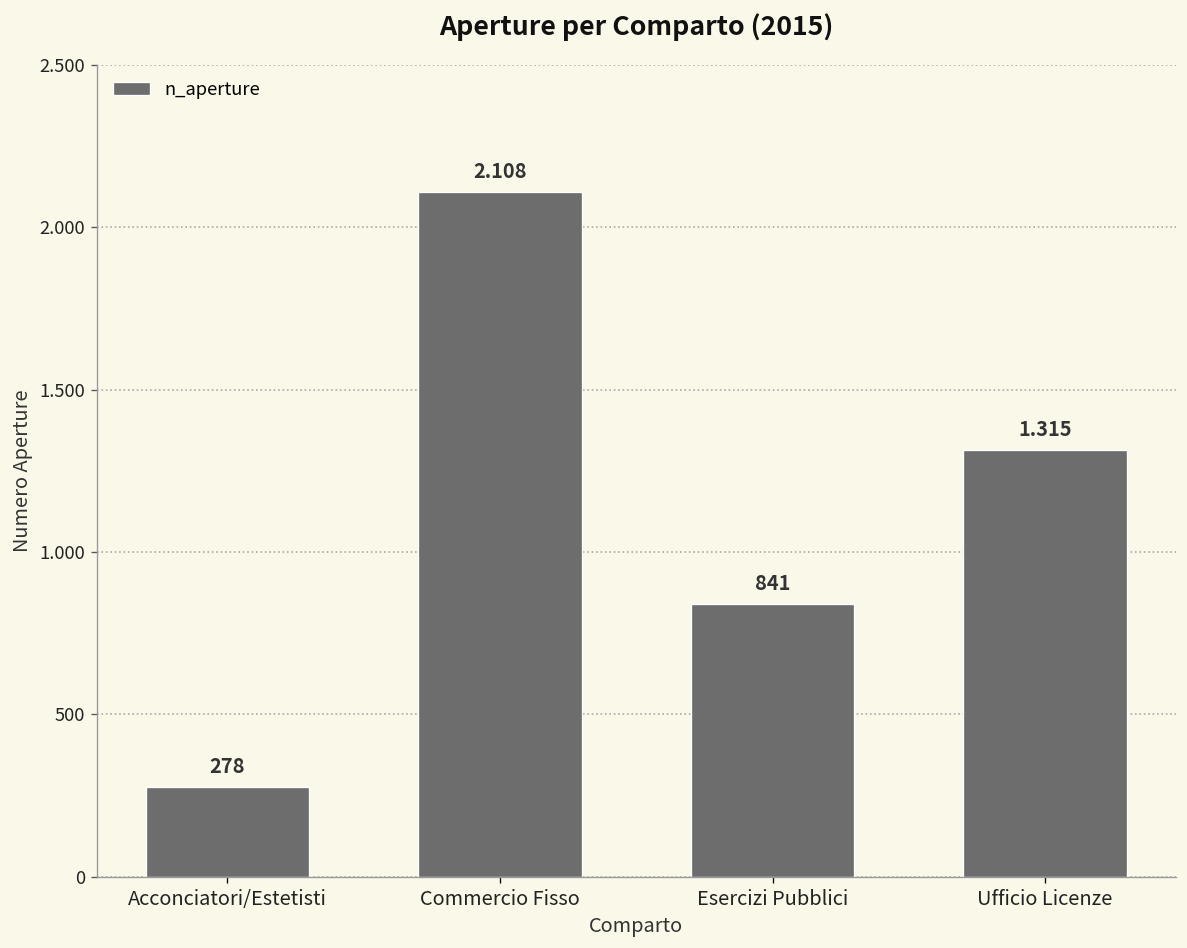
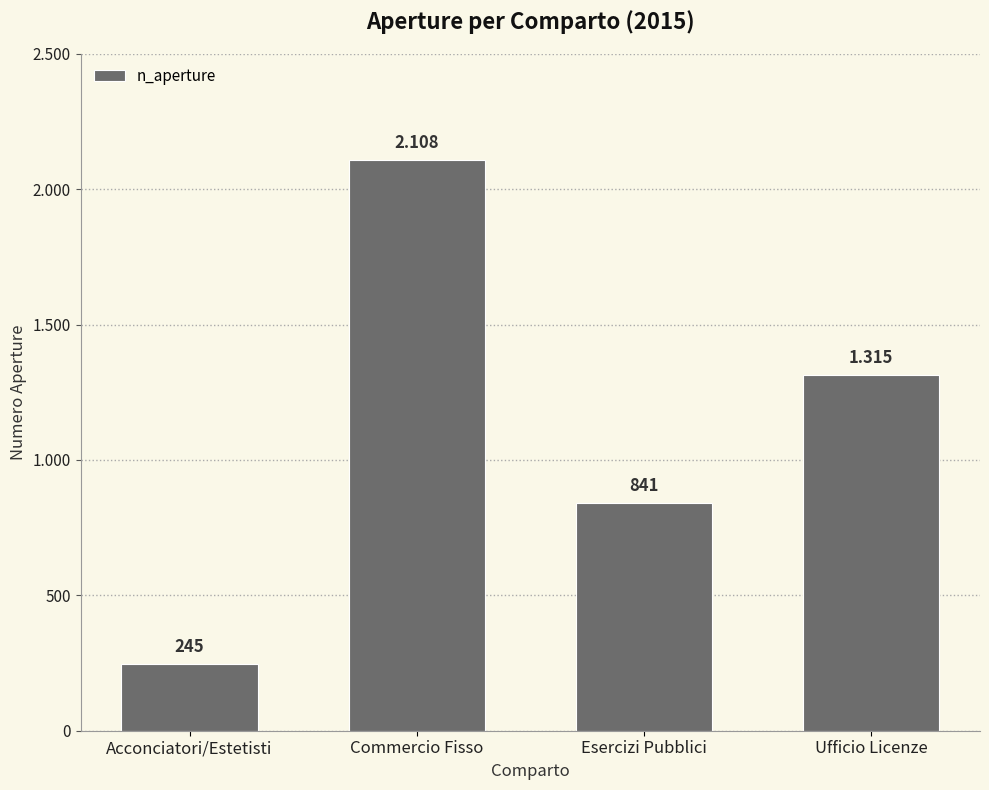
  {
-   "Acconciatori/Estetisti": 278,
+   "Acconciatori/Estetisti": 245,
    "Esercizi Pubblici": 841
  }
